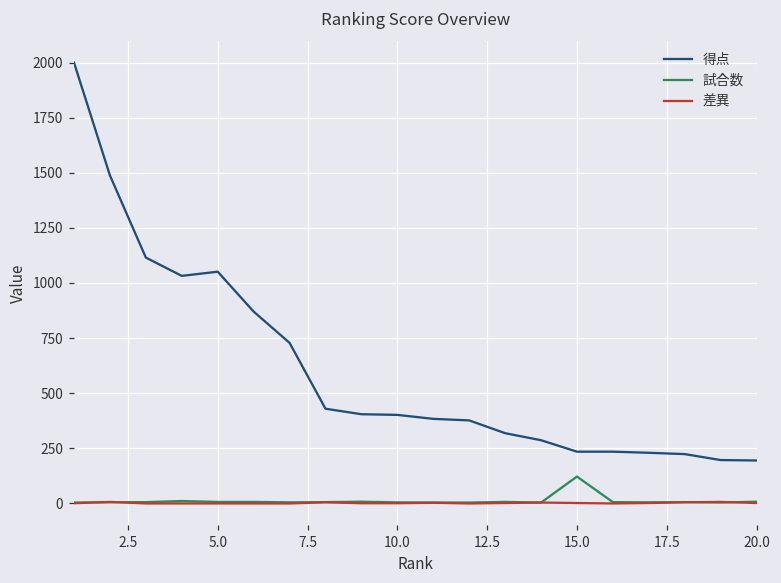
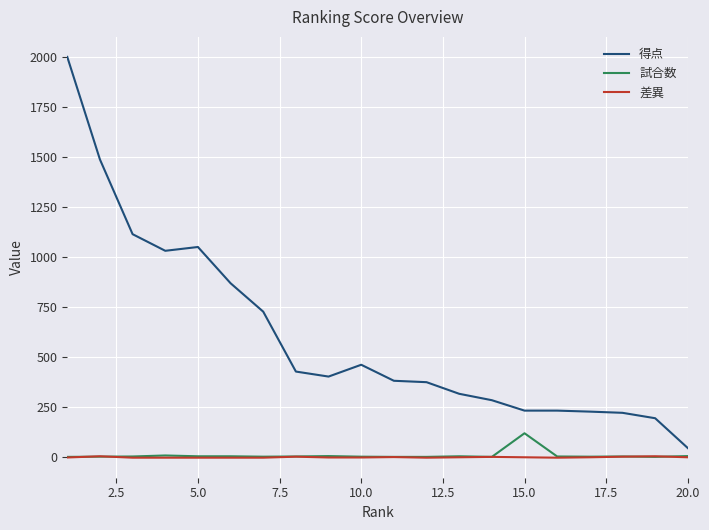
  {
    "得点": {
      "5.0": 1050,
-     "10.0": 400,
+     "10.0": 460,
      "15.0": 230,
-     "20.0": 190
+     "20.0": 50
    },
    "試合数": {
      "15.0": 120
    },
    "差異": {
      "15.0": 0
    }
  }
